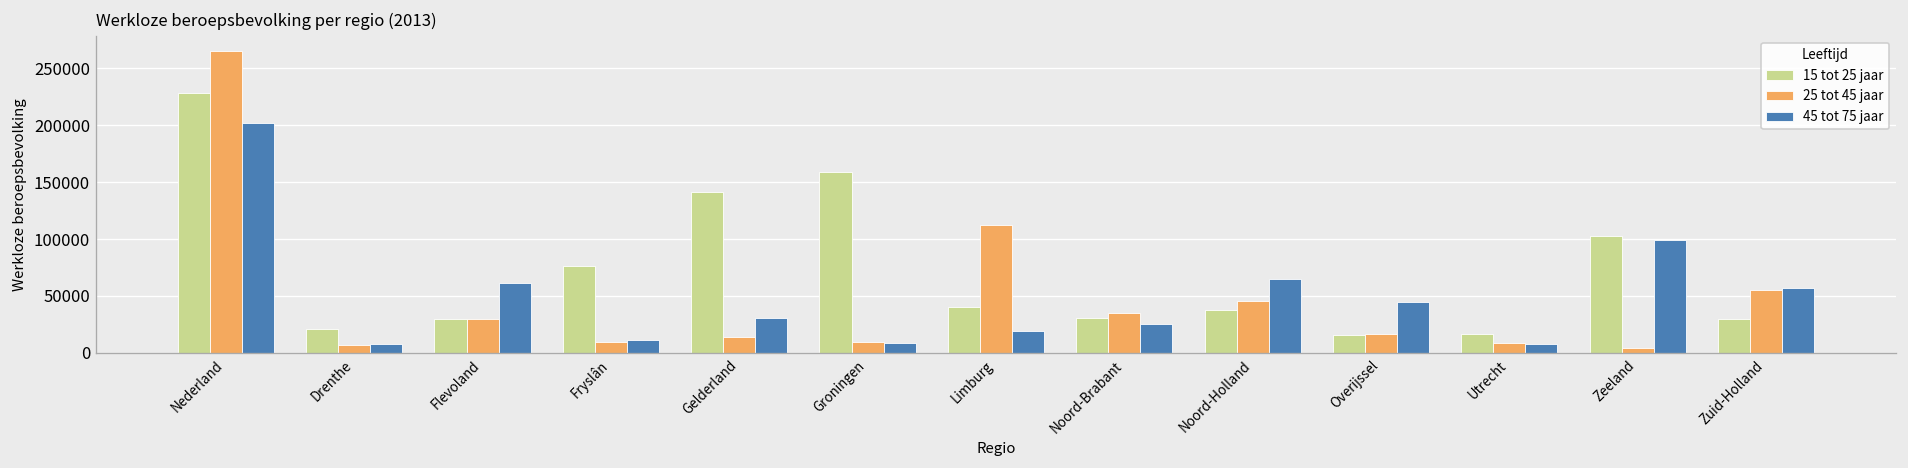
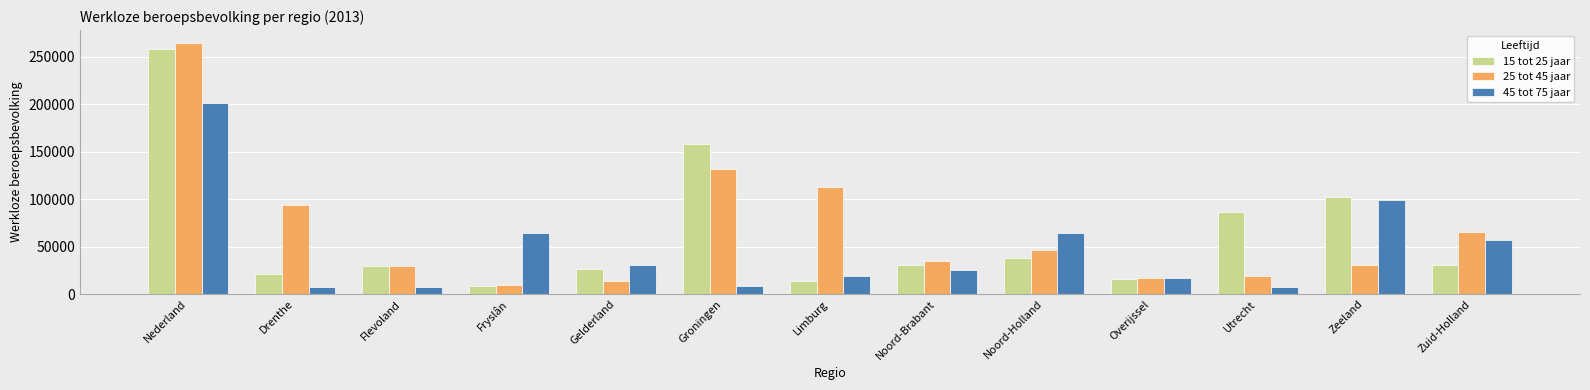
  {
    "15 tot 25 jaar": {
-     "Nederland": 230000,
+     "Nederland": 260000,
      "Drenthe": 20000,
      "Flevoland": 30000,
-     "Fryslân": 80000,
-     "Gelderland": 140000,
+     "Fryslân": 10000,
+     "Gelderland": 30000,
      "Groningen": 160000,
-     "Limburg": 40000,
+     "Limburg": 10000,
      "Noord-Brabant": 30000,
      "Noord-Holland": 40000,
      "Overijssel": 20000,
-     "Utrecht": 20000,
+     "Utrecht": 90000,
      "Zeeland": 100000,
      "Zuid-Holland": 30000
    },
    "25 tot 45 jaar": {
      "Nederland": 270000,
-     "Drenthe": 10000,
+     "Drenthe": 90000,
      "Flevoland": 30000,
      "Fryslân": 10000,
      "Gelderland": 10000,
-     "Groningen": 10000,
+     "Groningen": 130000,
      "Limburg": 110000,
      "Noord-Brabant": 40000,
      "Noord-Holland": 50000,
      "Overijssel": 20000,
-     "Utrecht": 10000,
-     "Zeeland": 0,
-     "Zuid-Holland": 60000
+     "Utrecht": 20000,
+     "Zeeland": 30000,
+     "Zuid-Holland": 70000
    },
    "45 tot 75 jaar": {
      "Nederland": 200000,
      "Drenthe": 10000,
-     "Flevoland": 60000,
-     "Fryslân": 10000,
+     "Flevoland": 10000,
+     "Fryslân": 60000,
      "Gelderland": 30000,
      "Groningen": 10000,
      "Limburg": 20000,
      "Noord-Brabant": 30000,
      "Noord-Holland": 60000,
-     "Overijssel": 40000,
+     "Overijssel": 20000,
      "Utrecht": 10000,
      "Zeeland": 100000,
      "Zuid-Holland": 60000
    }
  }
